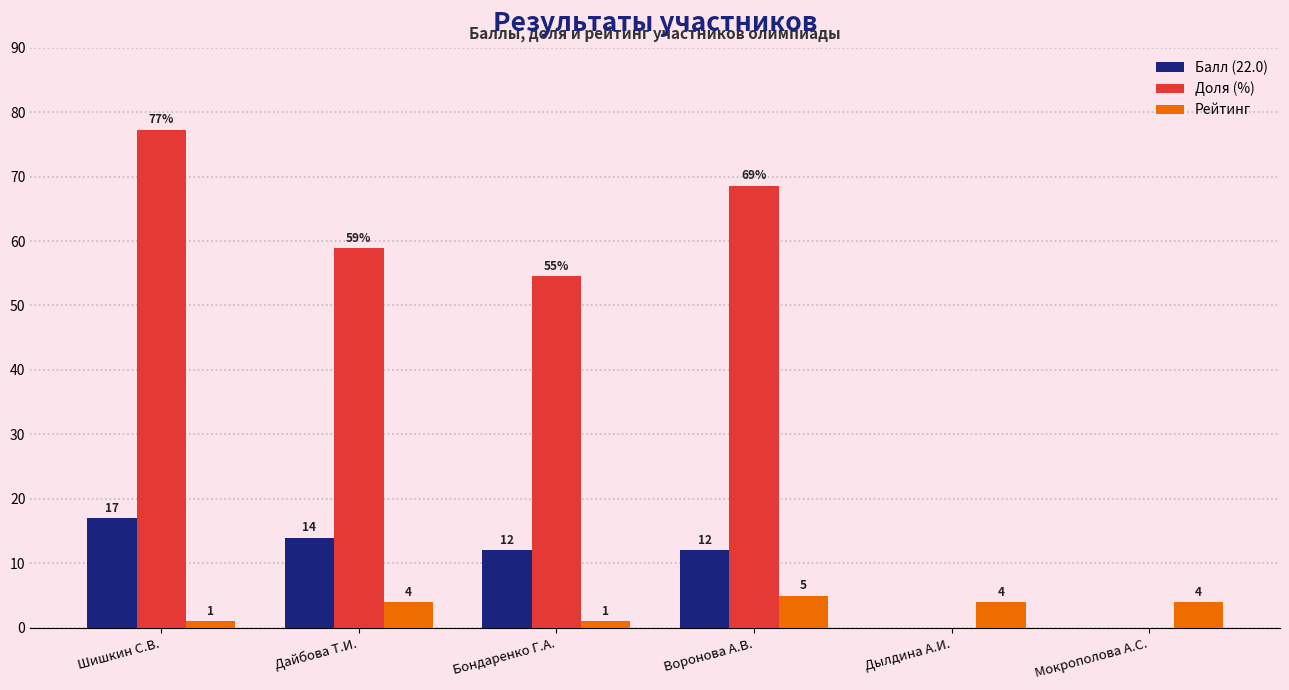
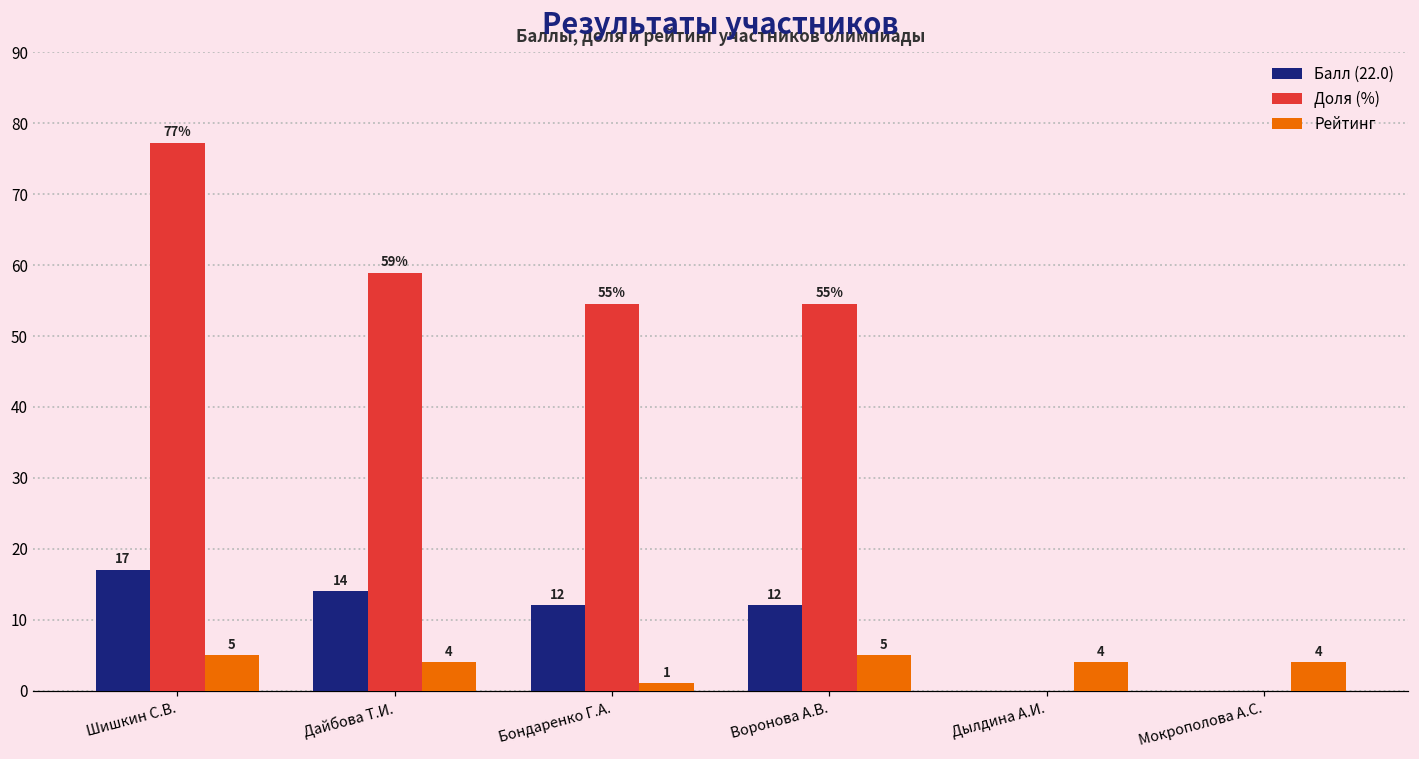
  {
    "Балл (22.0)": {
      "Шишкин С.В.": "17",
      "Дайбова Т.И.": "14",
      "Бондаренко Г.А.": "12",
      "Воронова А.В.": "12"
    },
    "Доля (%)": {
      "Шишкин С.В.": "77%",
      "Дайбова Т.И.": "59%",
      "Бондаренко Г.А.": "55%",
-     "Воронова А.В.": "69%"
+     "Воронова А.В.": "55%"
    },
    "Рейтинг": {
-     "Шишкин С.В.": "1",
+     "Шишкин С.В.": "5",
      "Дайбова Т.И.": "4",
      "Бондаренко Г.А.": "1",
      "Воронова А.В.": "5",
      "Дылдина А.И.": "4",
      "Мокрополова А.С.": "4"
    }
  }
